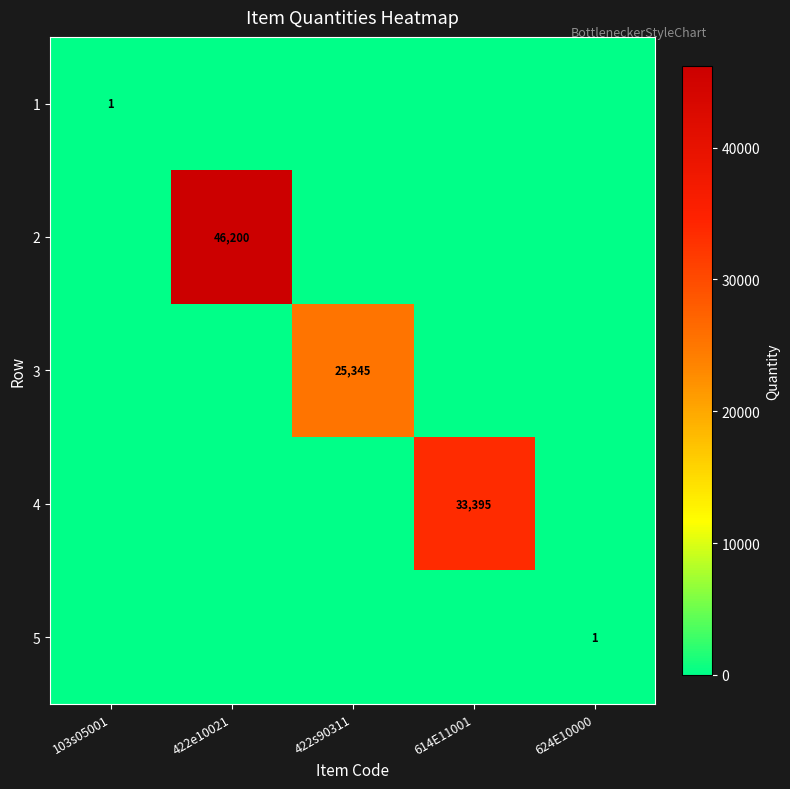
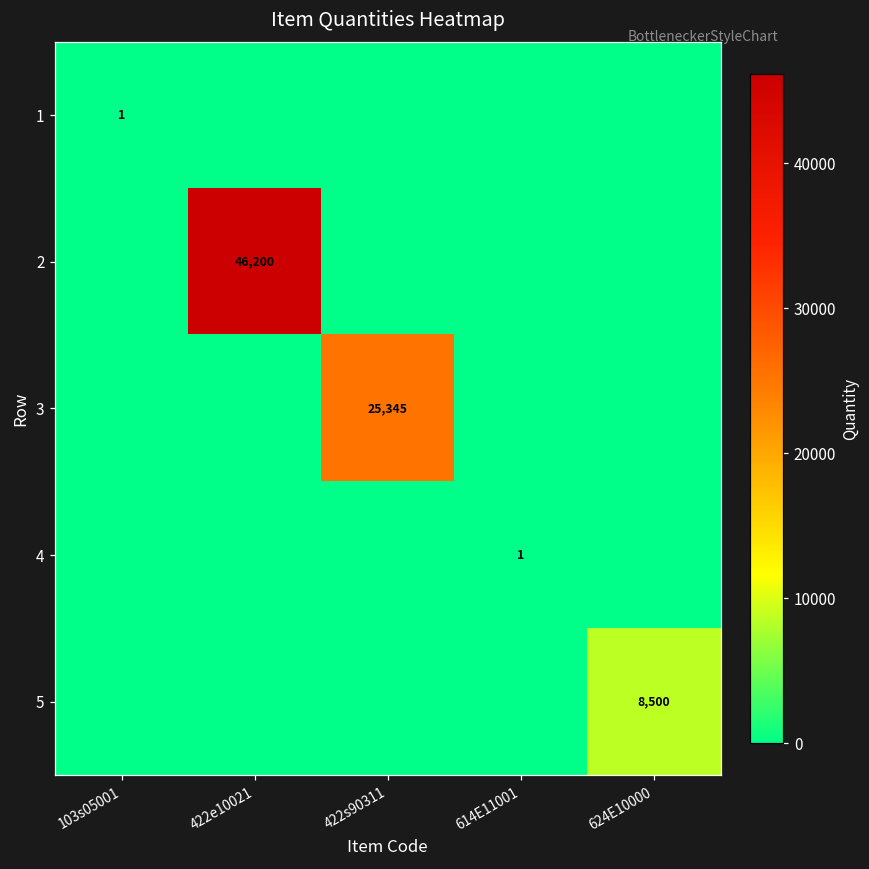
  {
    "1": {
      "103s05001": "1"
    },
    "2": {
      "422e10021": "46,200"
    },
    "3": {
      "422s90311": "25,345"
    },
    "4": {
-     "614E11001": "33,395"
+     "614E11001": "1"
    },
    "5": {
-     "624E10000": "1"
+     "624E10000": "8,500"
    }
  }
